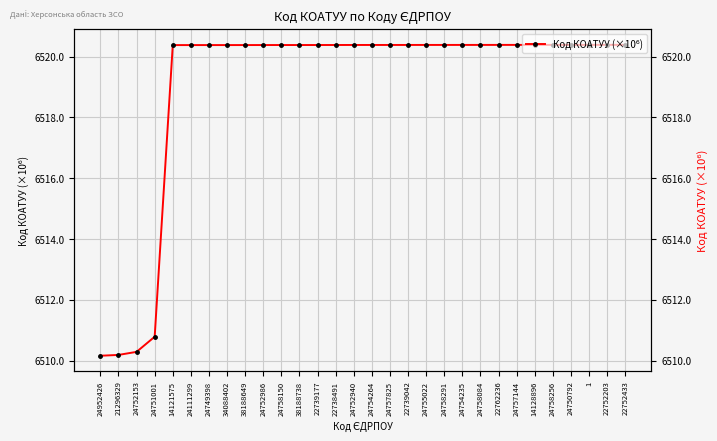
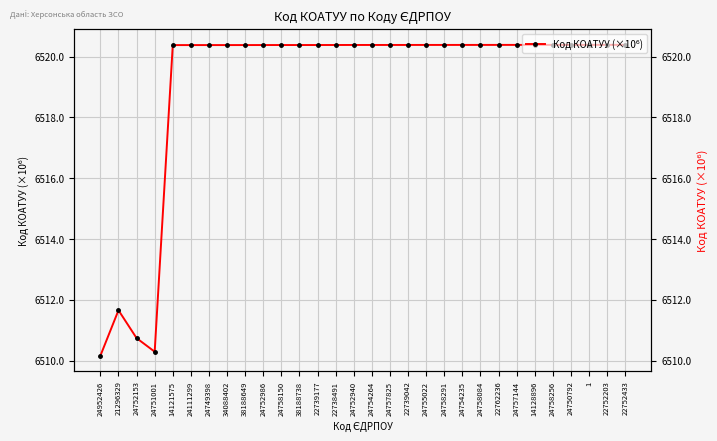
  {
    "24952426": 6510.2,
-   "21296329": 6510.2,
-   "24752153": 6510.3,
-   "24751001": 6510.8,
+   "21296329": 6511.7,
+   "24752153": 6510.7,
+   "24751001": 6510.3,
    "14121575": 6520.4,
    "24111299": 6520.4,
    "24749398": 6520.4,
    "34088402": 6520.4,
    "38188649": 6520.4,
    "24752986": 6520.4,
    "24758150": 6520.4,
    "38188738": 6520.4,
    "22739177": 6520.4,
    "22738491": 6520.4,
    "24752940": 6520.4,
    "24754264": 6520.4,
    "24757825": 6520.4,
    "22739042": 6520.4,
    "24755022": 6520.4,
    "24758291": 6520.4,
    "24754235": 6520.4,
    "24758084": 6520.4,
    "22762236": 6520.4,
    "24757144": 6520.4
  }
